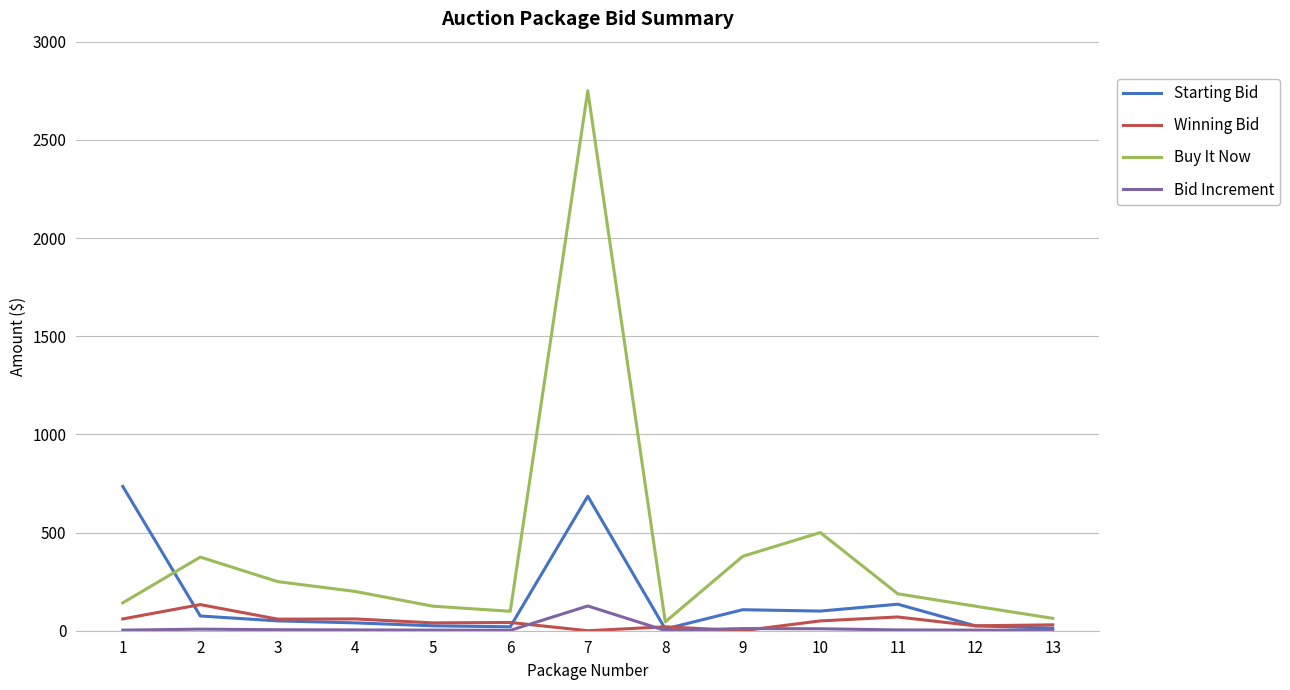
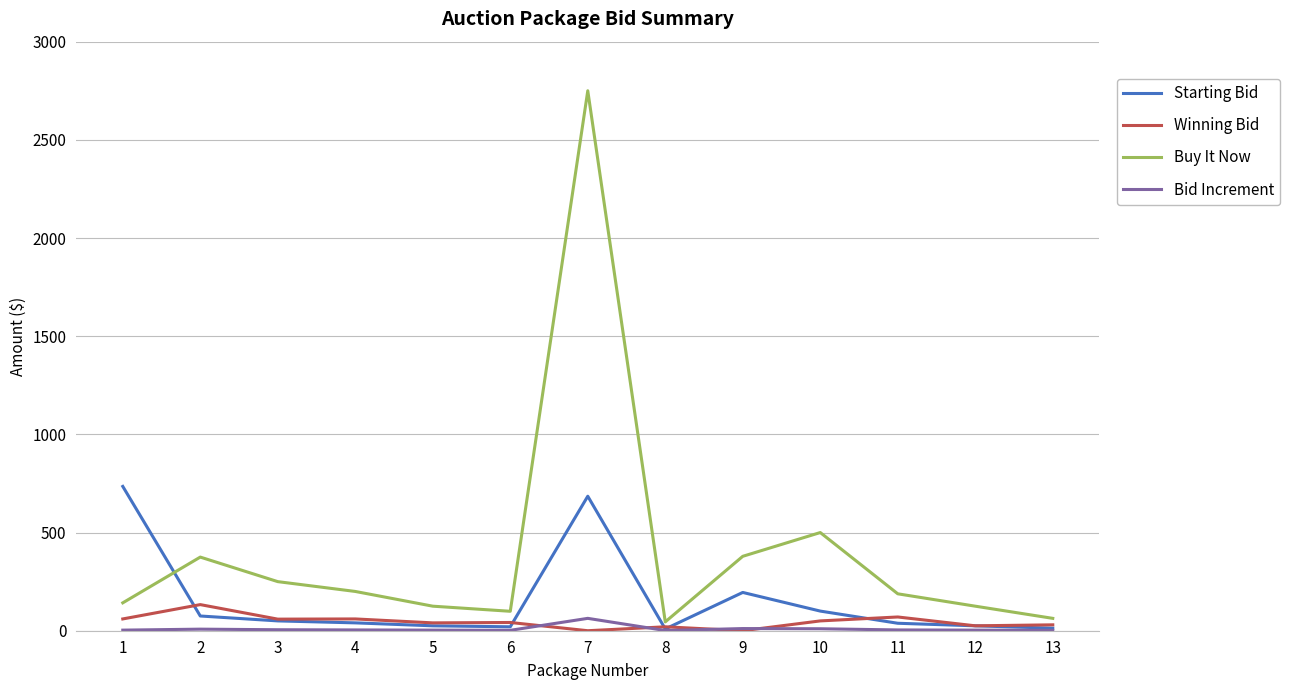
  {
    "Starting Bid": {
      "1": 740,
      "2": 80,
      "4": 40,
      "5": 30,
      "6": 20,
      "7": 690,
-     "9": 110,
+     "9": 200,
      "10": 100,
-     "11": 140
+     "11": 40
    },
    "Winning Bid": {
      "1": 60,
      "2": 130,
      "4": 60,
      "5": 40,
      "6": 40,
      "7": 0,
      "10": 50,
      "11": 70,
      "13": 30
    },
    "Buy It Now": {
      "1": 140,
      "2": 380,
      "3": 250,
      "4": 200,
      "5": 130,
      "6": 100,
      "7": 2750,
      "8": 50,
      "9": 380,
      "10": 500,
      "11": 190,
      "12": 130,
      "13": 60
    },
    "Bid Increment": {
      "1": 0,
      "2": 10,
      "3": 10,
      "4": 0,
      "5": 0,
      "6": 0,
-     "7": 130,
+     "7": 60,
      "10": 10,
      "11": 0,
      "12": 0
    }
  }
